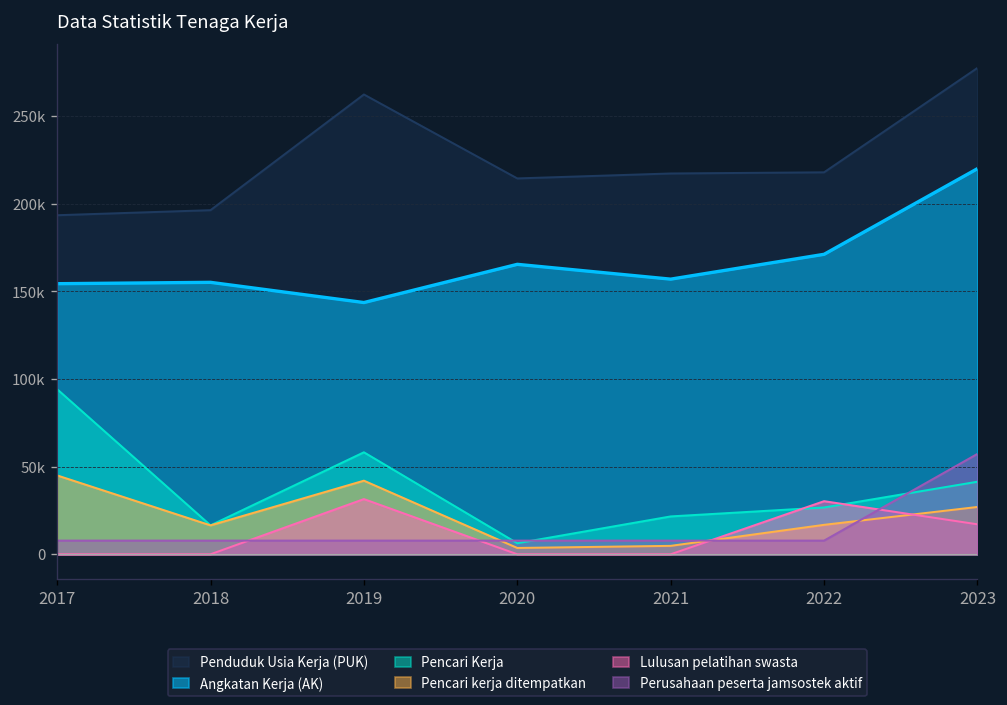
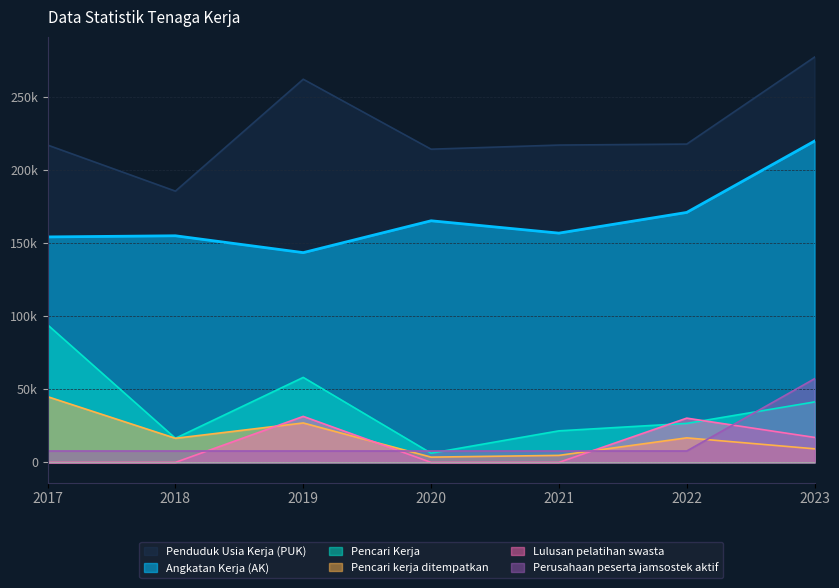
  {
    "Penduduk Usia Kerja (PUK)": {
-     "2017": 193000,
-     "2018": 196000,
+     "2017": 217000,
+     "2018": 186000,
      "2019": 262000,
      "2020": 214000,
      "2021": 217000,
      "2022": 218000,
      "2023": 278000
    },
    "Pencari kerja ditempatkan": {
      "2017": 45000,
-     "2019": 42000,
+     "2019": 27000,
      "2020": 4000,
      "2021": 5000,
      "2022": 17000,
-     "2023": 27000
+     "2023": 9000
    },
    "Lulusan pelatihan swasta": {
      "2017": 0,
      "2018": 0,
      "2019": 32000,
      "2020": 0,
      "2021": 0,
      "2022": 30000,
      "2023": 17000
    },
    "Perusahaan peserta jamsostek aktif": {
      "2017": 8000,
      "2018": 8000,
      "2019": 8000,
      "2021": 8000,
      "2022": 8000,
      "2023": 57000
    }
  }
